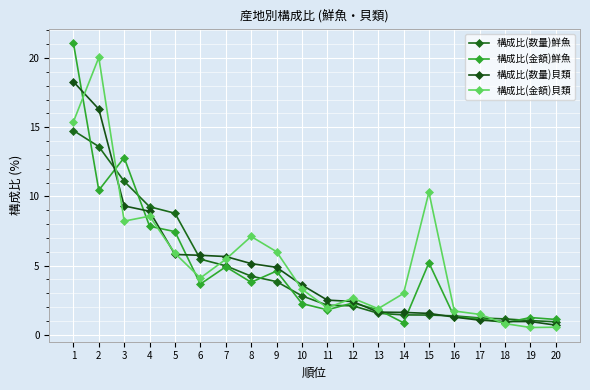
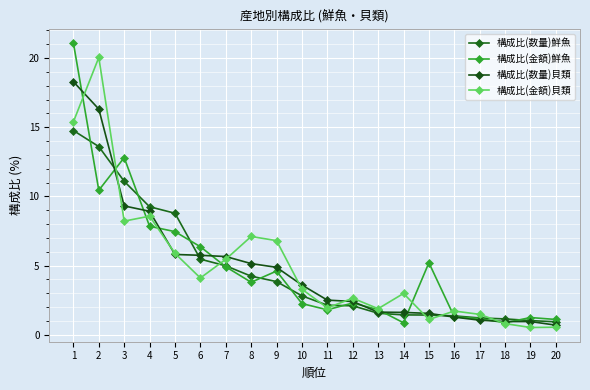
  {
    "構成比(金額)鮮魚": {
      "1": 21.1,
      "2": 10.4,
      "3": 12.8,
      "4": 7.8,
      "5": 7.5,
-     "6": 3.7,
+     "6": 6.4,
      "8": 3.8,
      "9": 4.6,
      "10": 2.3,
      "14": 0.9,
      "15": 5.2,
      "19": 1.2
    },
    "構成比(金額)貝類": {
      "1": 15.4,
      "2": 20.0,
      "3": 8.2,
      "4": 8.6,
      "6": 4.1,
      "7": 5.5,
      "8": 7.1,
-     "9": 6.0,
+     "9": 6.8,
      "10": 3.3,
      "12": 2.6,
      "14": 3.0,
-     "15": 10.3,
+     "15": 1.1,
      "16": 1.7,
      "17": 1.5,
      "19": 0.5
    }
  }
